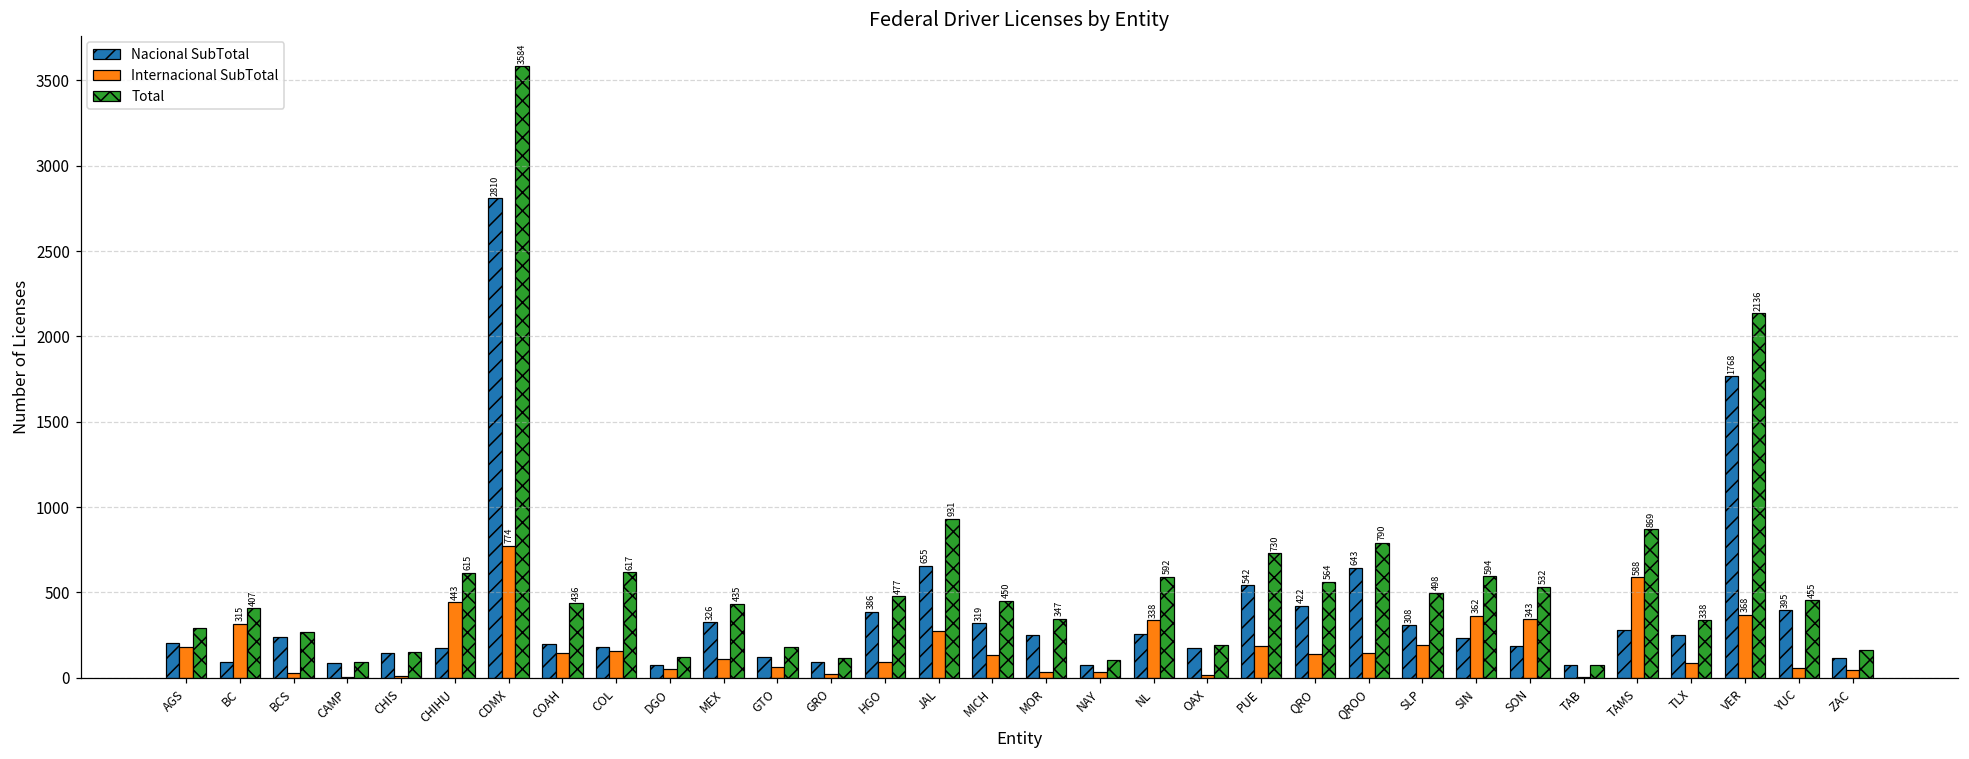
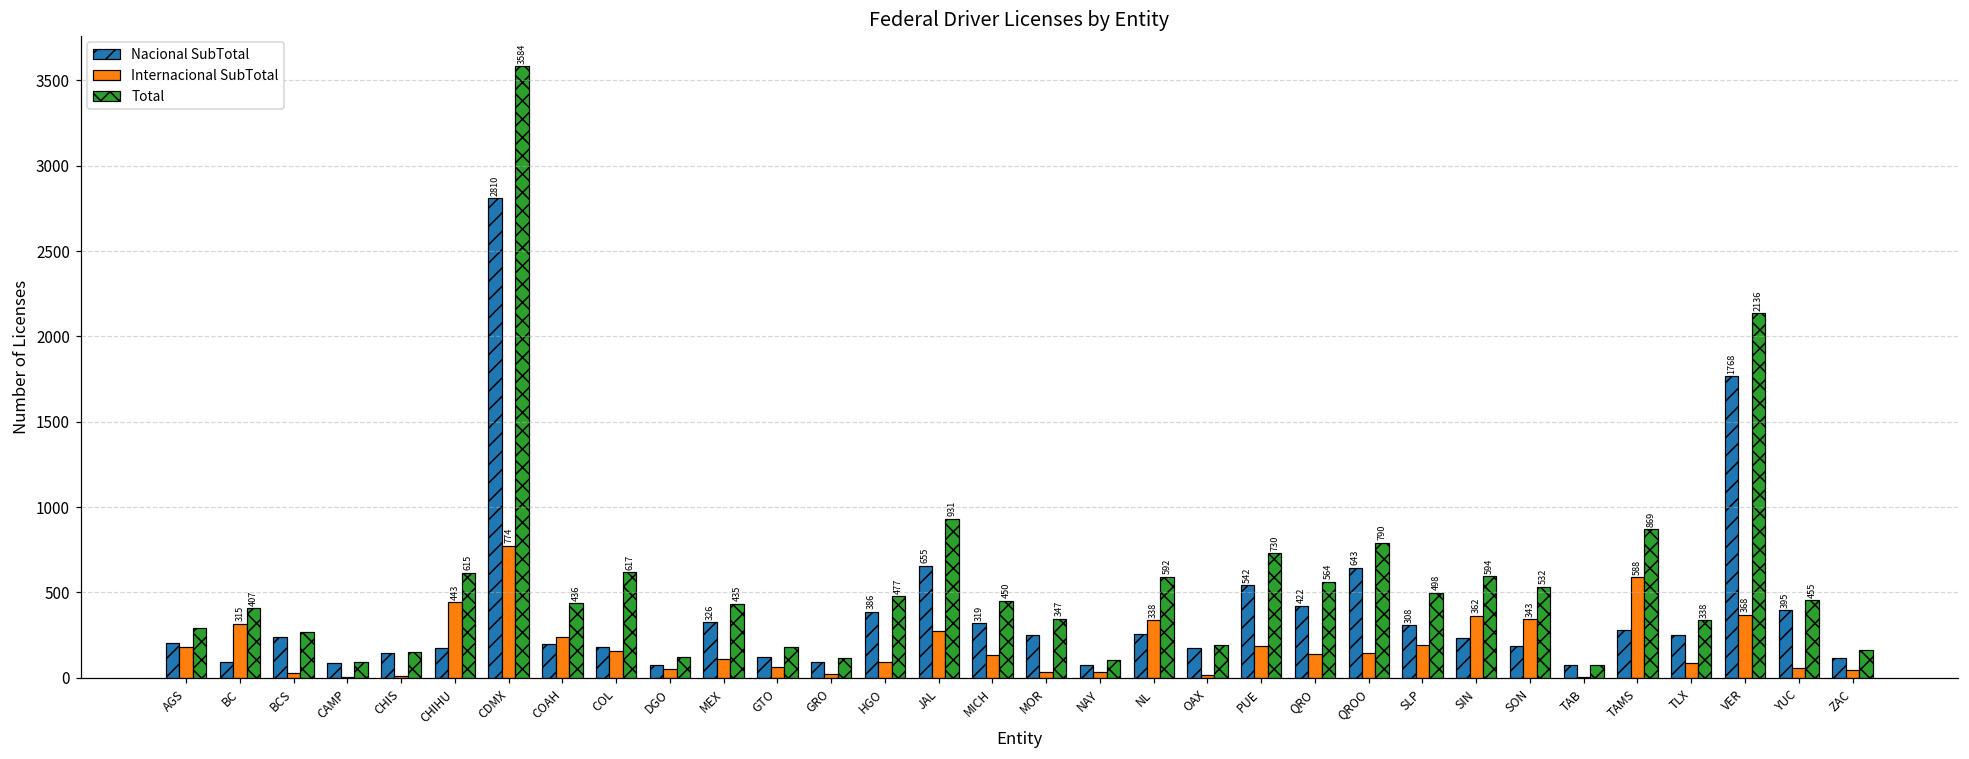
  {
    "Nacional SubTotal": {
      "CDMX": 2810,
      "MEX": 326,
      "HGO": 386,
      "JAL": 655,
      "MICH": 319,
      "PUE": 542,
      "QRO": 422,
      "QROO": 643,
      "SLP": 308,
      "VER": 1768,
      "YUC": 395
    },
    "Internacional SubTotal": {
      "AGS": 180,
      "BCS": 30,
-     "COAH": 140,
+     "COAH": 240,
      "COL": 160,
      "DGO": 50,
      "MEX": 110,
      "GTO": 60,
      "GRO": 20,
      "HGO": 90,
      "JAL": 280,
      "MICH": 130,
      "MOR": 30,
      "NAY": 30,
      "OAX": 20,
      "PUE": 190,
      "QRO": 140,
      "QROO": 150,
      "SLP": 190,
      "TLX": 90,
      "YUC": 60,
      "ZAC": 50
    },
    "Total": {
      "BC": 407,
      "CHIHU": 615,
      "CDMX": 3584,
      "COAH": 436,
      "COL": 617,
      "MEX": 435,
      "HGO": 477,
      "JAL": 931,
      "MICH": 450,
      "MOR": 347,
      "NL": 592,
      "PUE": 730,
      "QRO": 564,
      "QROO": 790,
      "SLP": 498,
      "SIN": 594,
      "SON": 532,
      "TAMS": 869,
      "TLX": 338,
      "VER": 2136,
      "YUC": 455
    }
  }
